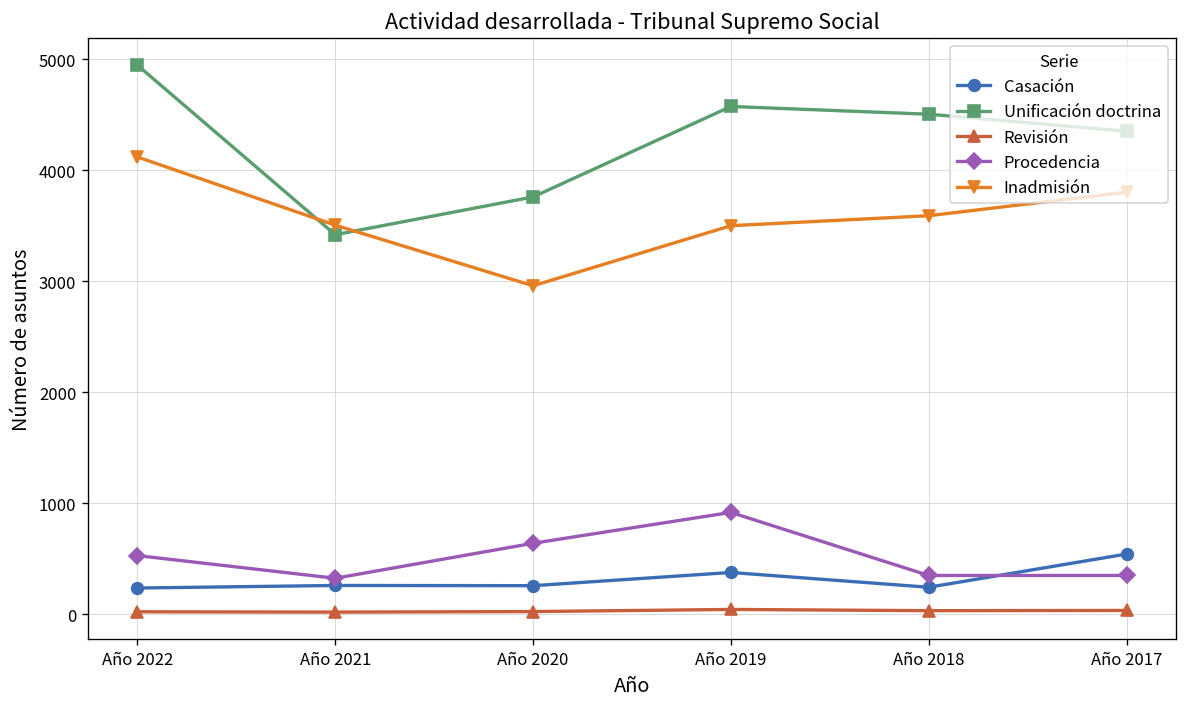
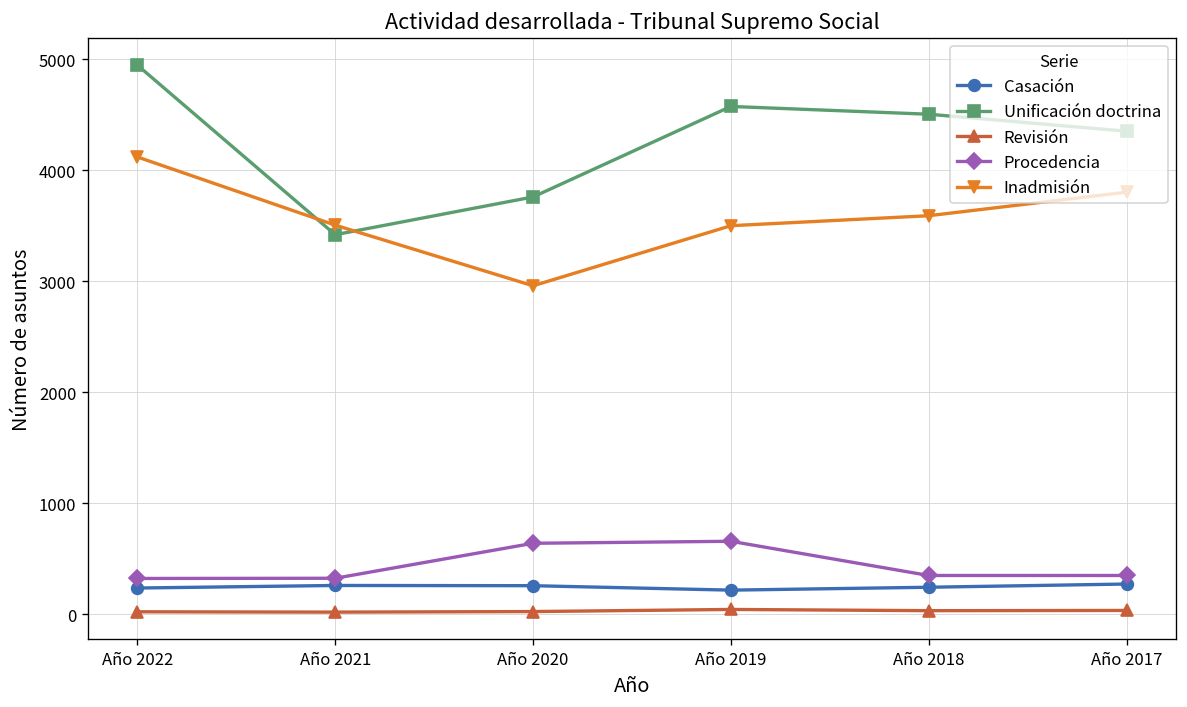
  {
    "Casación": {
      "Año 2022": 200,
      "Año 2021": 300,
      "Año 2020": 300,
-     "Año 2019": 400,
+     "Año 2019": 200,
      "Año 2018": 200,
-     "Año 2017": 500
+     "Año 2017": 300
    },
    "Unificación doctrina": {
      "Año 2022": 4900,
      "Año 2021": 3400,
      "Año 2020": 3800,
      "Año 2019": 4600,
      "Año 2018": 4500
    },
    "Procedencia": {
-     "Año 2022": 500,
+     "Año 2022": 300,
      "Año 2021": 300,
      "Año 2020": 600,
-     "Año 2019": 900,
+     "Año 2019": 700,
      "Año 2018": 400,
      "Año 2017": 400
    }
  }
